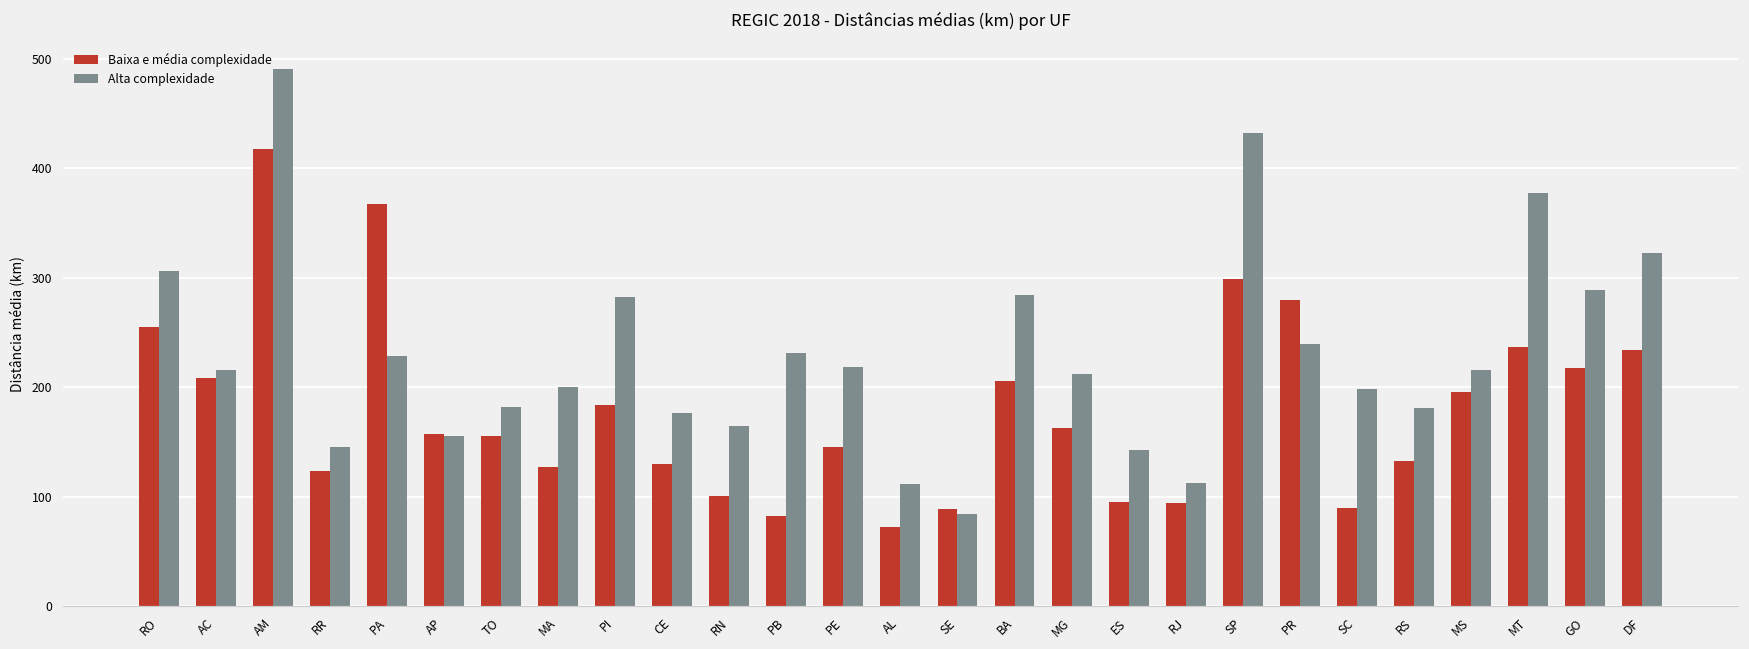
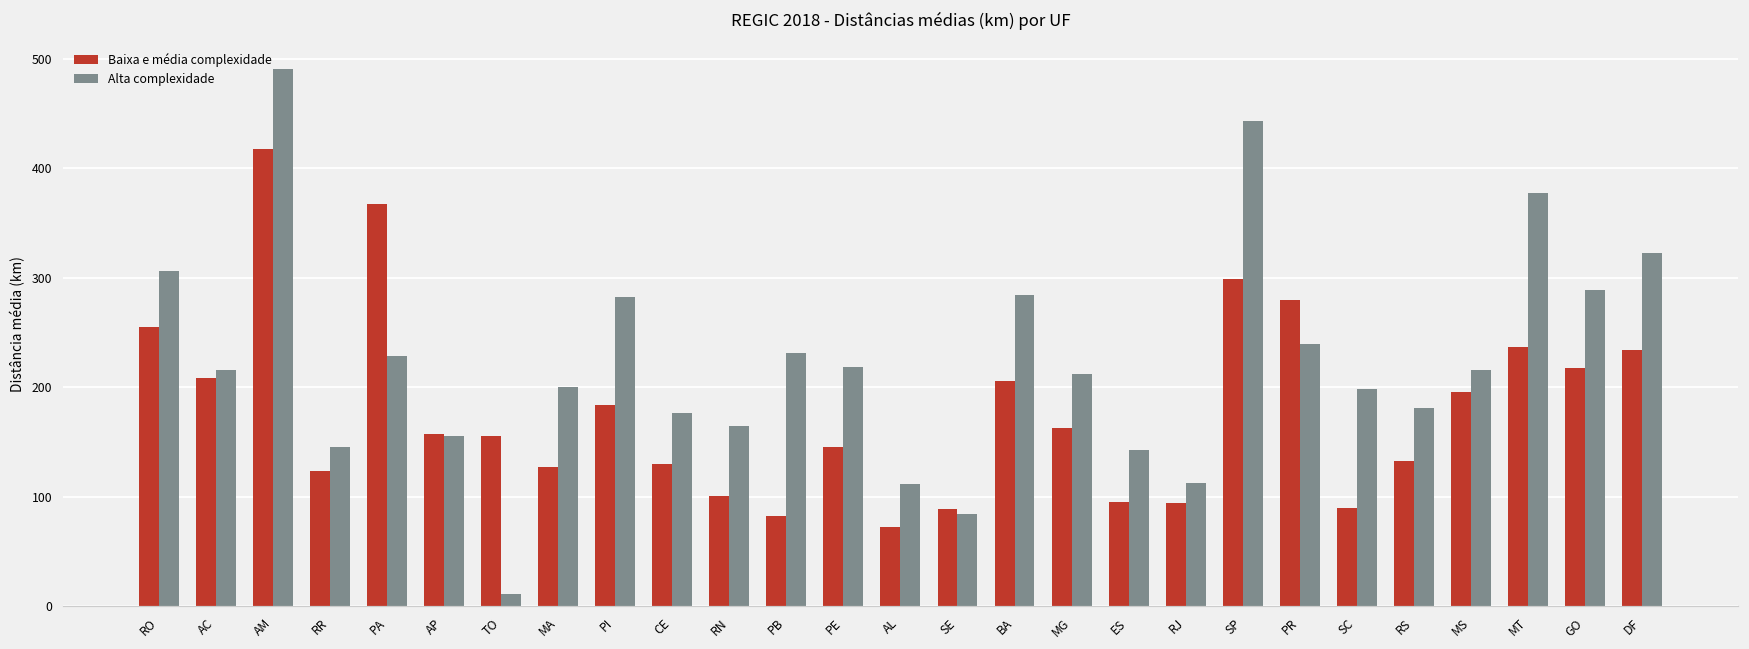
  {
    "Baixa e média complexidade": {
      "RO": 250,
      "AC": 210,
      "AM": 420,
      "RR": 120,
      "PA": 370,
      "AP": 160,
      "TO": 160,
      "MA": 130,
      "PI": 180,
      "CE": 130,
      "RN": 100,
      "PB": 80,
      "PE": 150,
      "AL": 70,
      "SE": 90,
      "BA": 210,
      "MG": 160,
      "ES": 100,
      "RJ": 90,
      "SP": 300,
      "PR": 280,
      "SC": 90,
      "RS": 130,
      "MS": 200,
      "MT": 240,
      "GO": 220,
      "DF": 230
    },
    "Alta complexidade": {
      "RO": 310,
      "AC": 220,
      "AM": 490,
      "RR": 150,
      "PA": 230,
      "AP": 160,
-     "TO": 180,
+     "TO": 10,
      "MA": 200,
      "PI": 280,
      "CE": 180,
      "RN": 170,
      "PB": 230,
      "PE": 220,
      "AL": 110,
      "SE": 80,
      "BA": 280,
      "MG": 210,
      "ES": 140,
      "RJ": 110,
-     "SP": 430,
+     "SP": 440,
      "PR": 240,
      "SC": 200,
      "RS": 180,
      "MS": 220,
      "MT": 380,
      "GO": 290,
      "DF": 320
    }
  }
